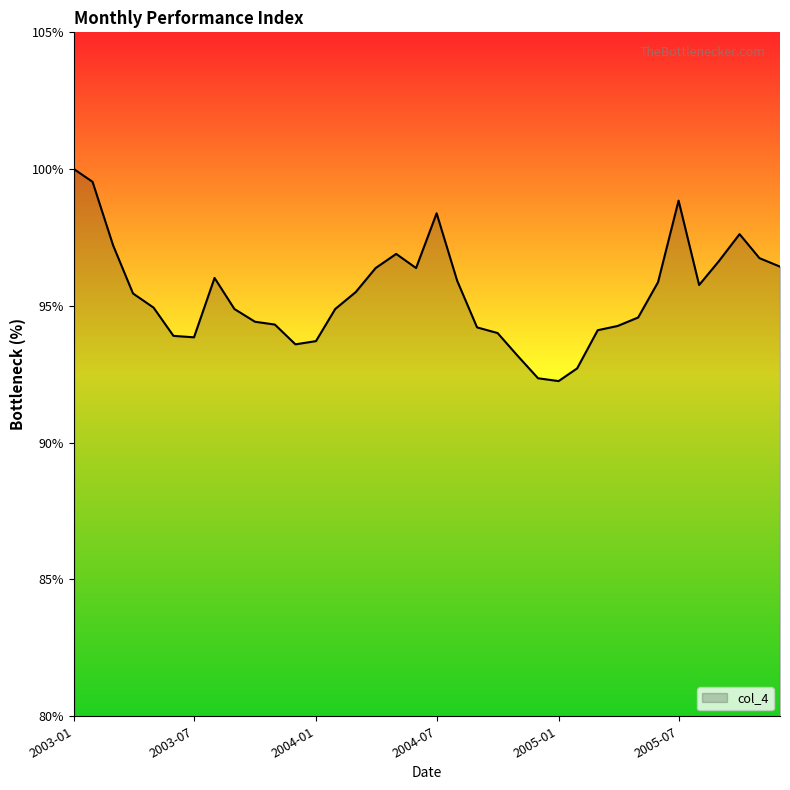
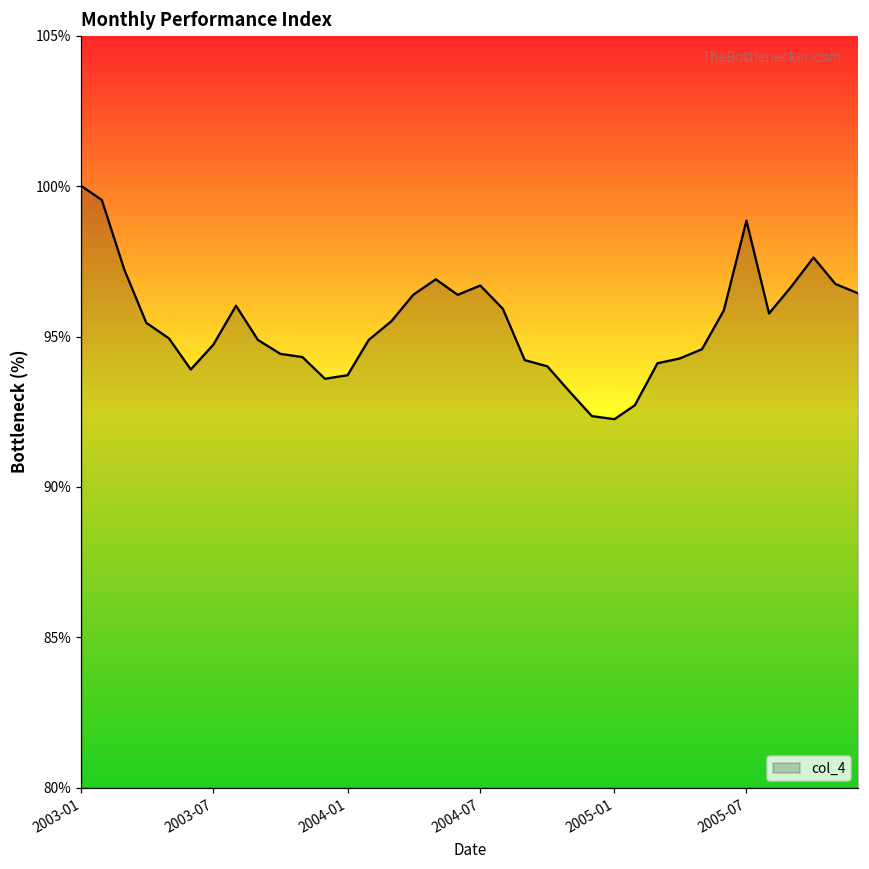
  {
    "2003-01": "100.0%",
-   "2003-07": "93.9%",
+   "2003-07": "94.7%",
    "2004-01": "93.7%",
-   "2004-07": "98.4%",
+   "2004-07": "96.7%",
    "2005-01": "92.3%",
    "2005-07": "98.8%"
  }
